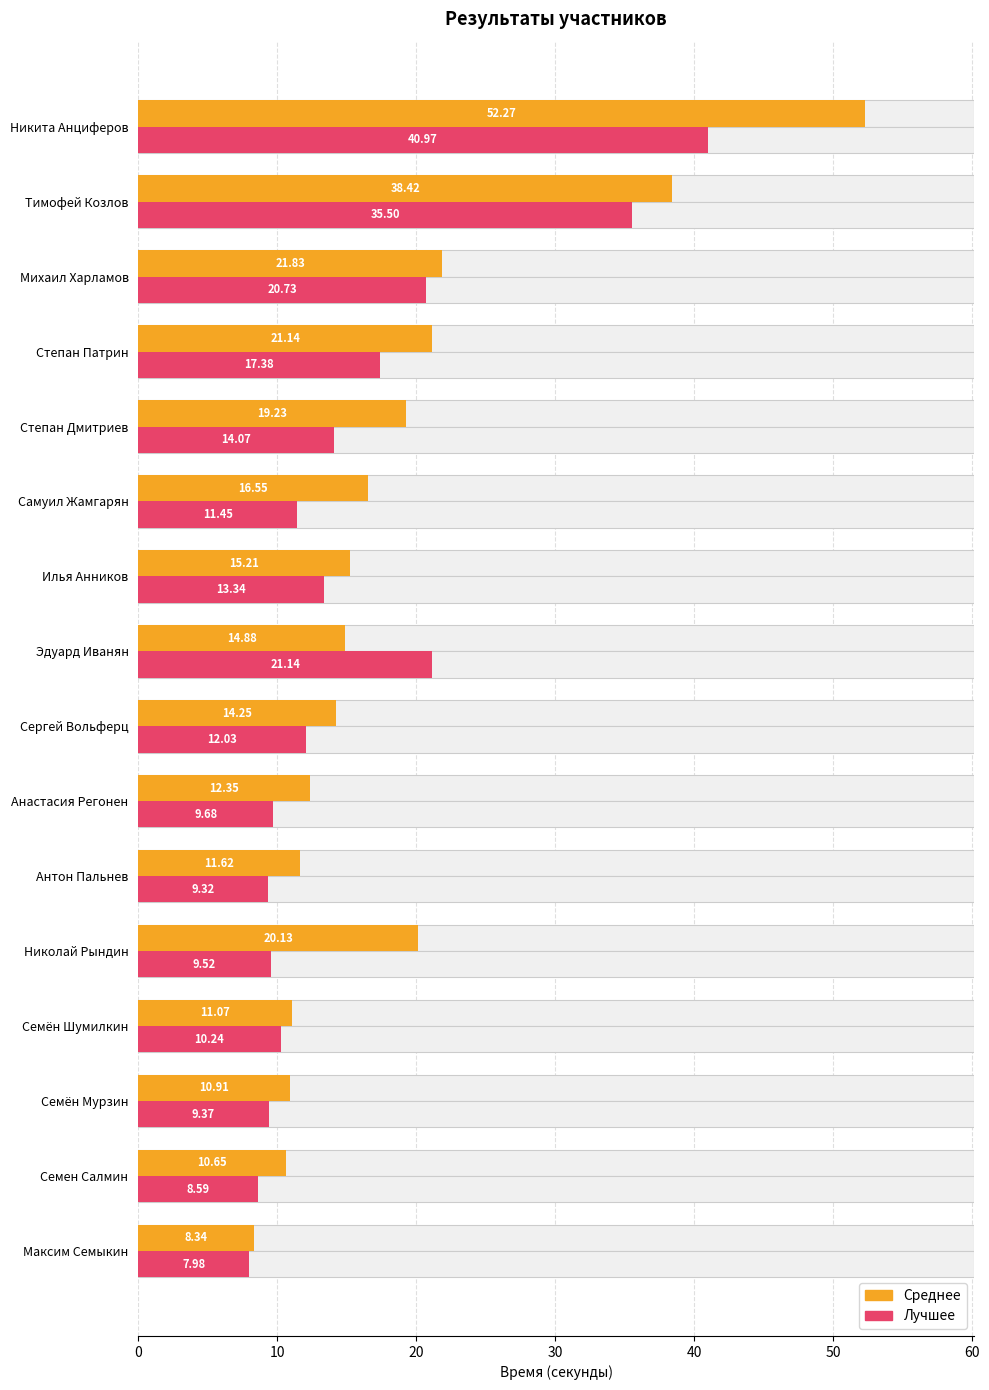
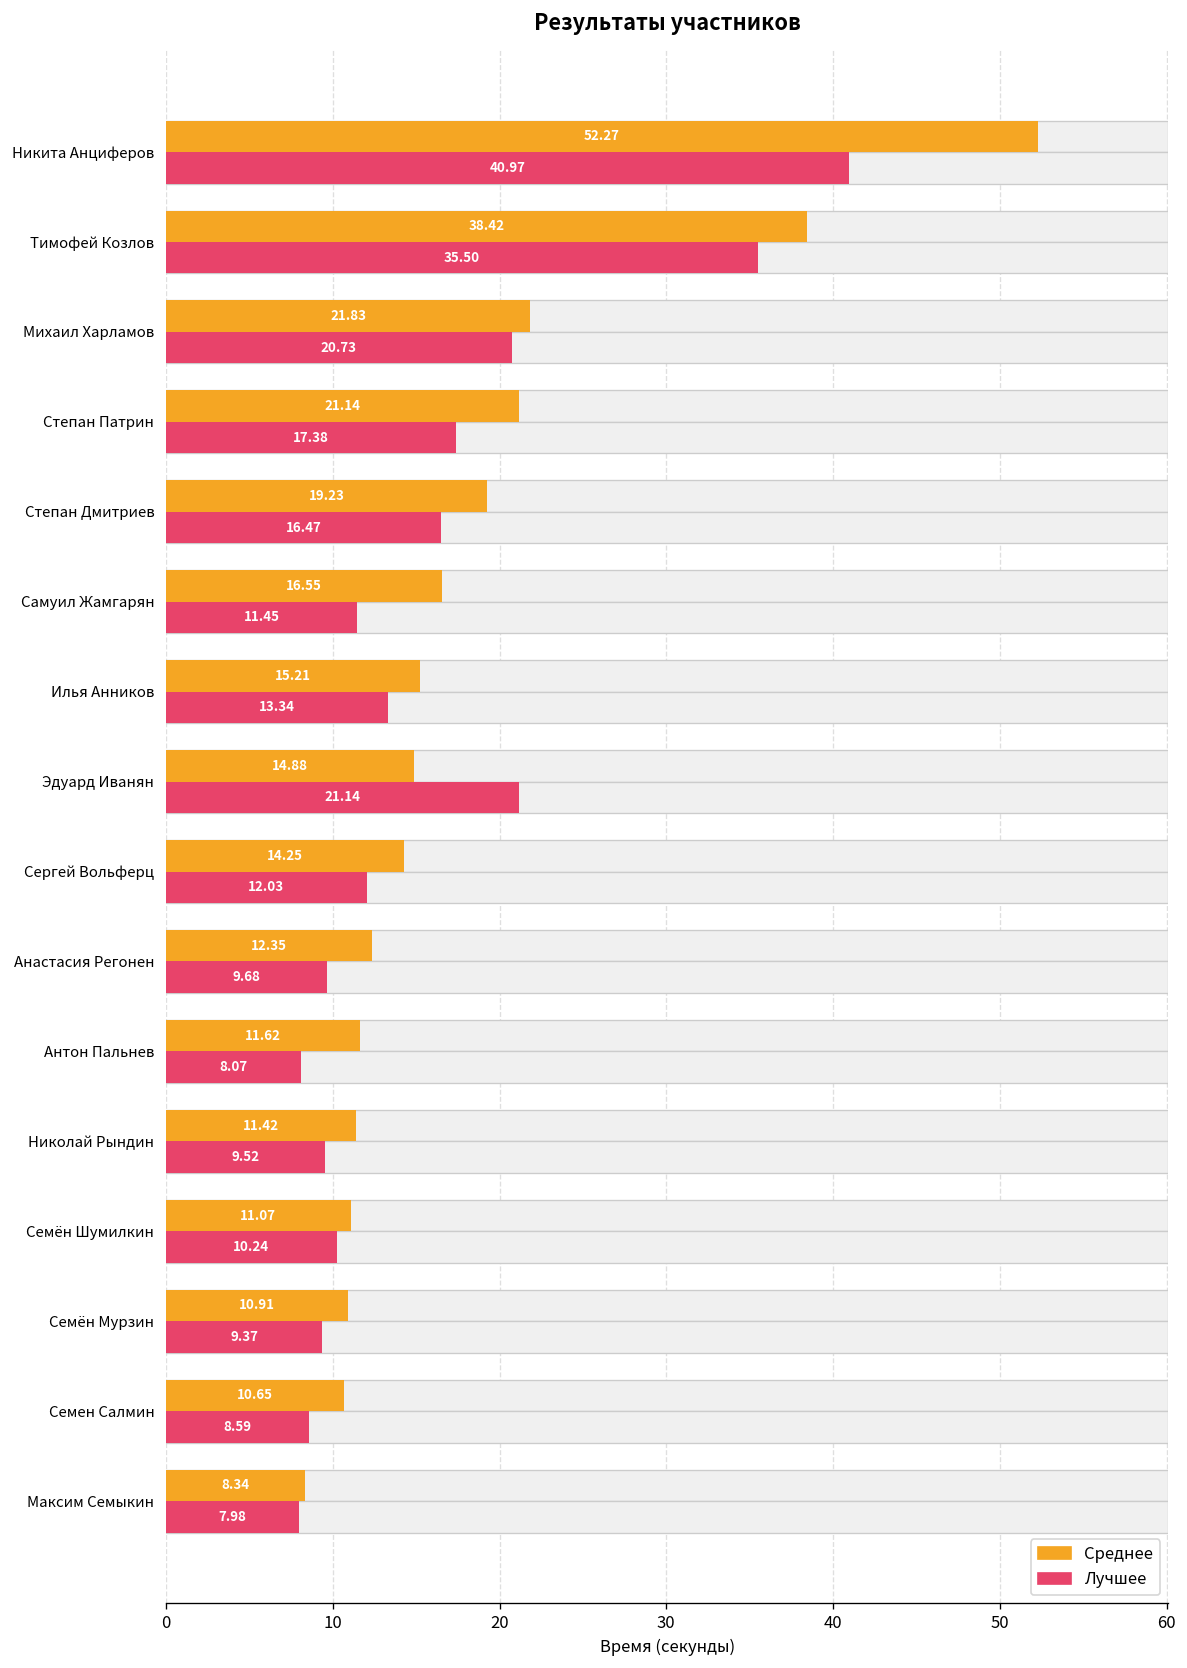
  {
    "Среднее": {
-     "Николай Рындин": 20.13
+     "Николай Рындин": 11.42
    },
    "Лучшее": {
-     "Степан Дмитриев": 14.07,
-     "Антон Пальнев": 9.32
+     "Степан Дмитриев": 16.47,
+     "Антон Пальнев": 8.07
    }
  }
